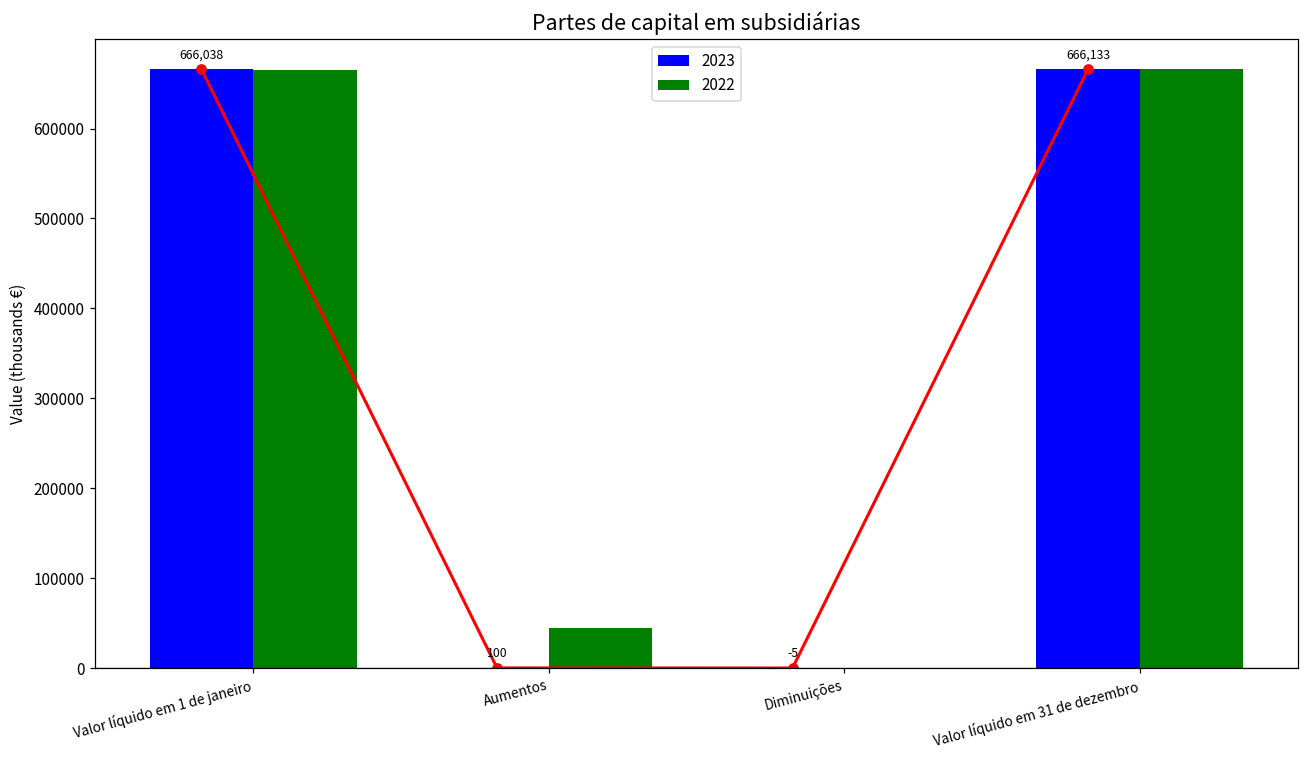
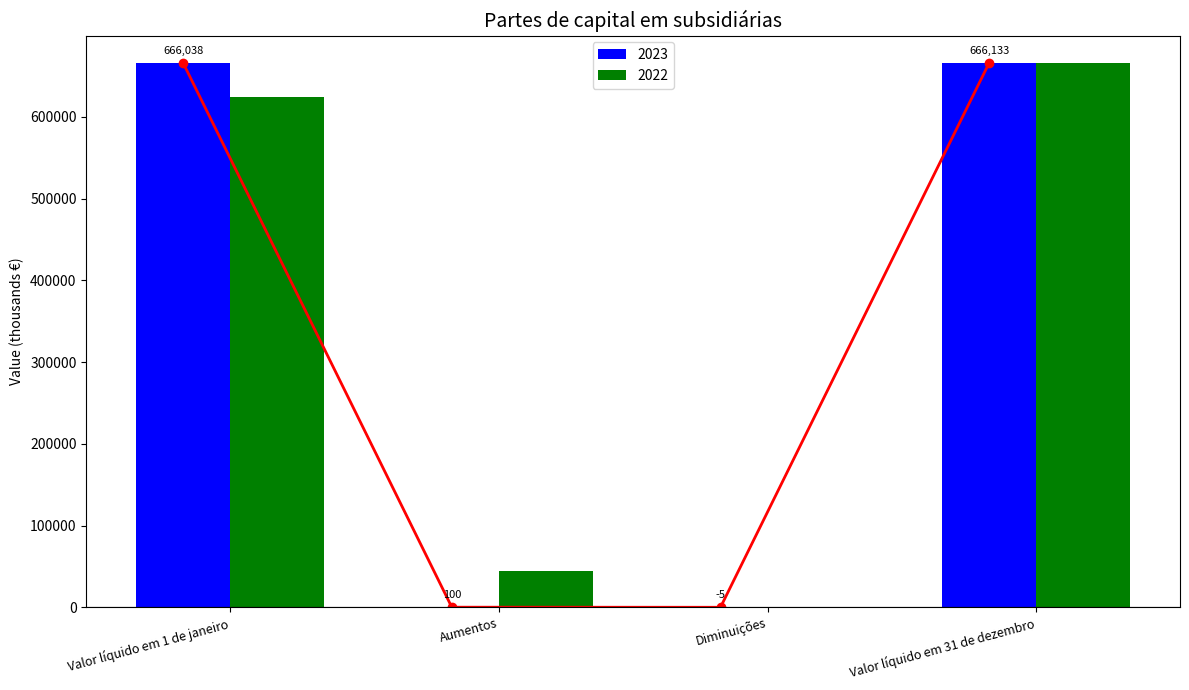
  {
    "2023": {
      "Valor líquido em 1 de janeiro": "666,038",
      "Aumentos": "100",
      "Diminuições": "-5",
      "Valor líquido em 31 de dezembro": "666,133"
    },
    "2022": {
-     "Valor líquido em 1 de janeiro": "670000",
+     "Valor líquido em 1 de janeiro": "620000",
      "Aumentos": "40000",
      "Diminuições": "0",
      "Valor líquido em 31 de dezembro": "670000"
    }
  }
